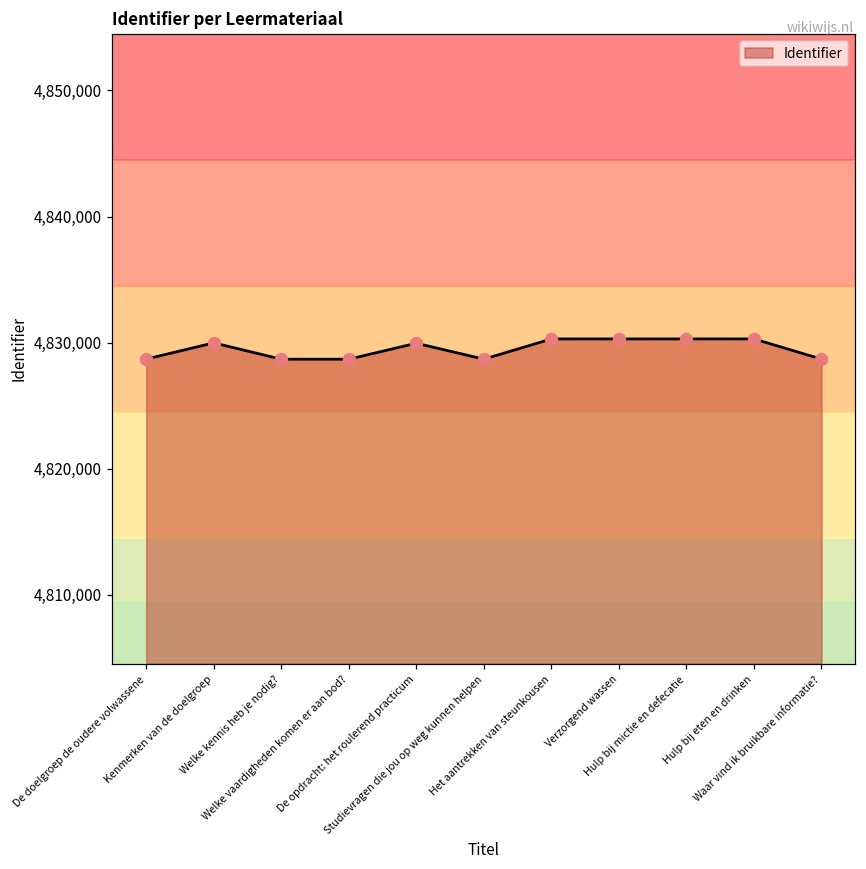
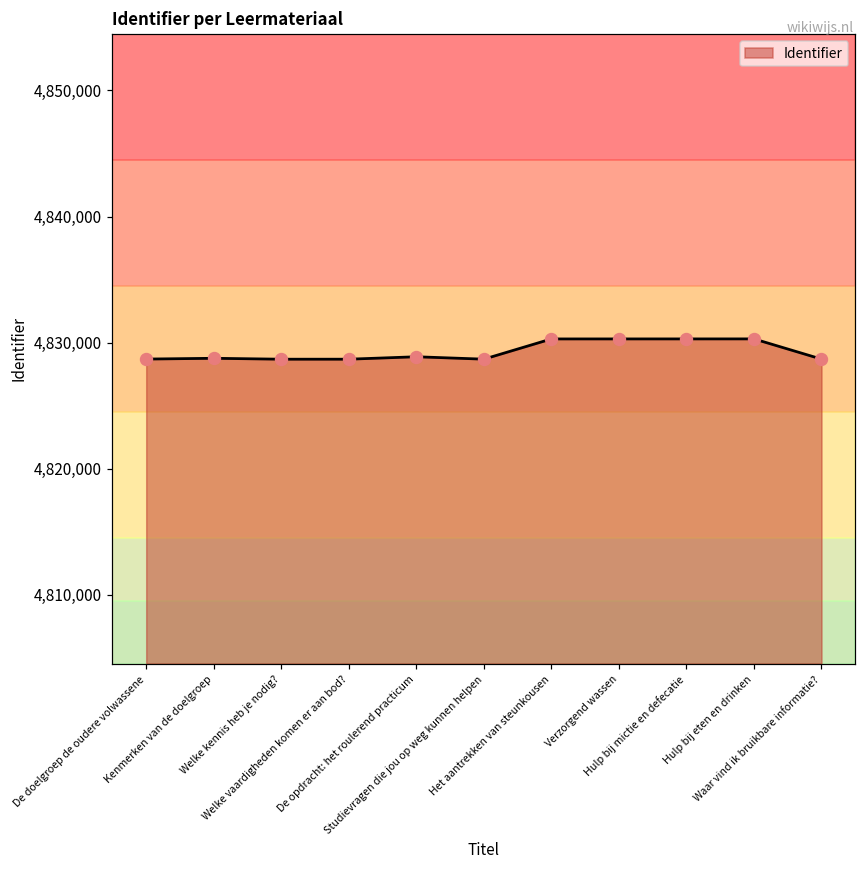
  {
    "De doelgroep de oudere volwassene": "4,828,700",
-   "Kenmerken van de doelgroep": "4,830,000",
+   "Kenmerken van de doelgroep": "4,828,800",
    "Welke kennis heb je nodig?": "4,828,700",
    "Welke vaardigheden komen er aan bod?": "4,828,700",
-   "De opdracht: het roulerend practicum": "4,829,900",
+   "De opdracht: het roulerend practicum": "4,828,900",
    "Studievragen die jou op weg kunnen helpen": "4,828,700",
    "Het aantrekken van steunkousen": "4,830,300",
    "Verzorgend wassen": "4,830,300",
    "Hulp bij mictie en defecatie": "4,830,300",
    "Hulp bij eten en drinken": "4,830,300",
    "Waar vind ik bruikbare informatie?": "4,828,700"
  }
